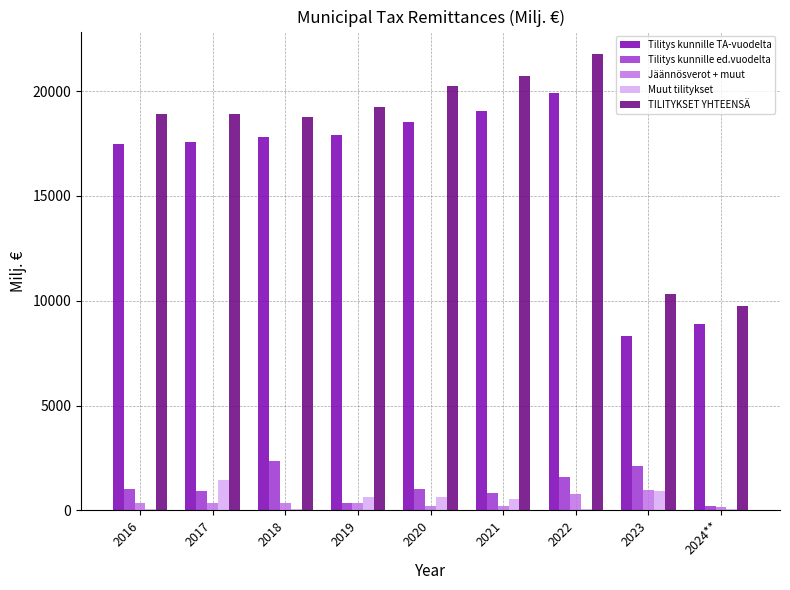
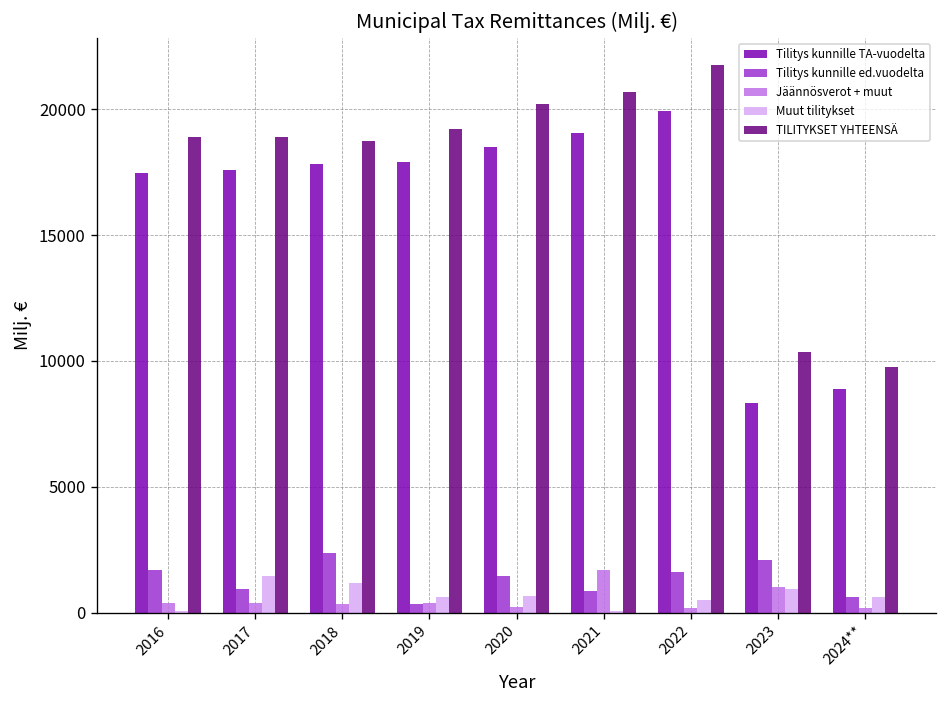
  {
    "Tilitys kunnille ed.vuodelta": {
-     "2016": 1000,
+     "2016": 1700,
      "2017": 900,
      "2018": 2400,
      "2019": 300,
-     "2020": 1000,
+     "2020": 1500,
      "2021": 800,
      "2022": 1600,
      "2023": 2100,
-     "2024**": 200
+     "2024**": 600
    },
    "Jäännösverot + muut": {
      "2016": 400,
      "2017": 400,
      "2018": 400,
      "2019": 400,
      "2020": 200,
-     "2021": 200,
-     "2022": 800,
+     "2021": 1700,
+     "2022": 200,
      "2023": 1000,
      "2024**": 200
    },
    "Muut tilitykset": {
      "2017": 1500,
-     "2018": 100,
+     "2018": 1200,
      "2019": 600,
      "2020": 700,
-     "2021": 500,
-     "2022": 100,
+     "2021": 100,
+     "2022": 500,
      "2023": 900,
-     "2024**": 100
+     "2024**": 600
    }
  }
